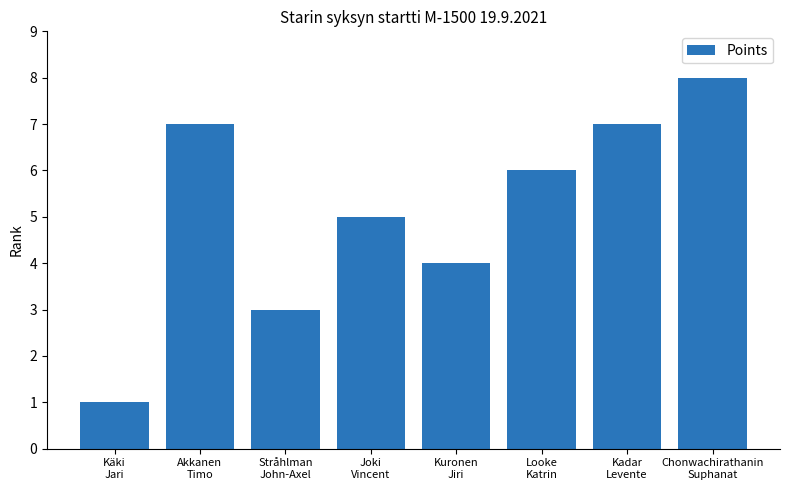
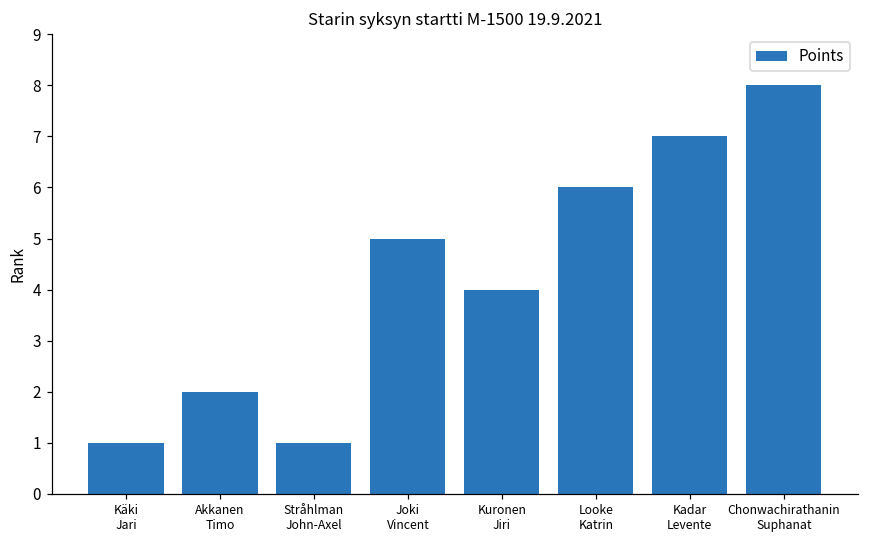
  {
    "Käki Jari": 1,
-   "Akkanen Timo": 7,
-   "Stråhlman John-Axel": 3,
+   "Akkanen Timo": 2,
+   "Stråhlman John-Axel": 1,
    "Joki Vincent": 5,
    "Kuronen Jiri": 4,
    "Looke Katrin": 6,
    "Kadar Levente": 7,
    "Chonwachirathanin Suphanat": 8
  }
